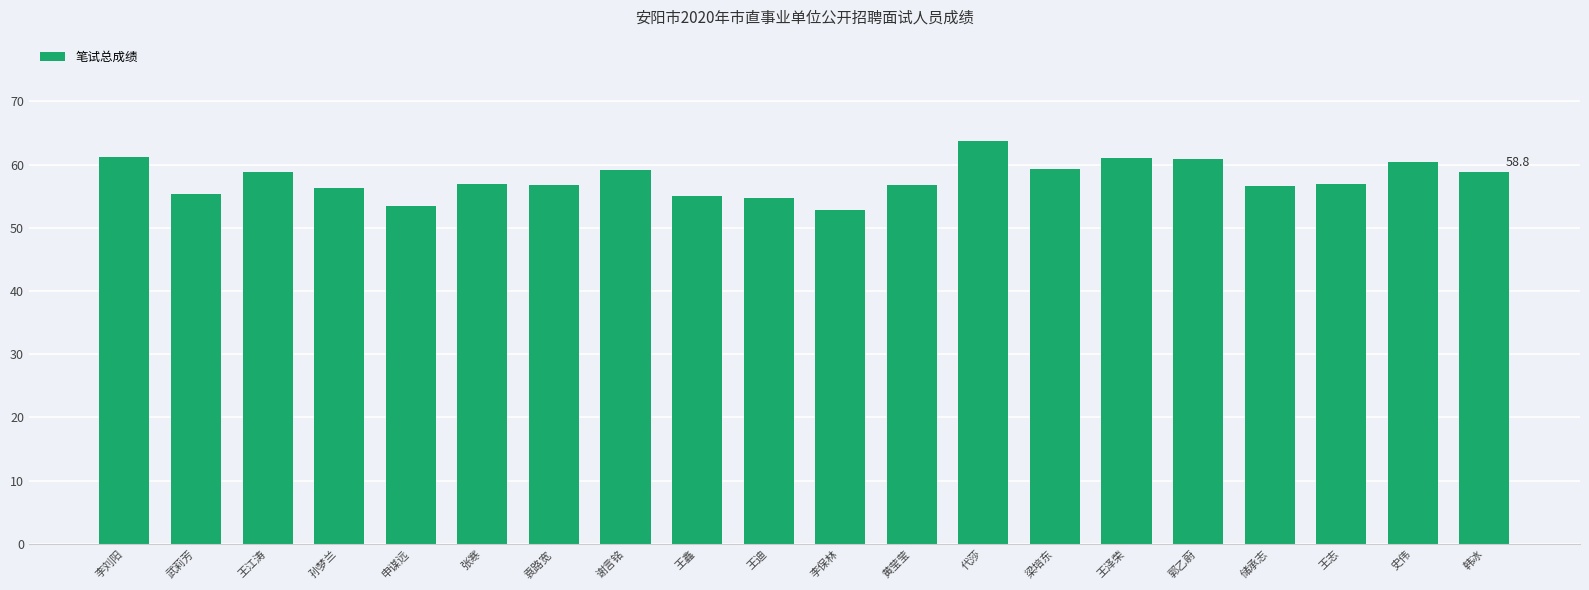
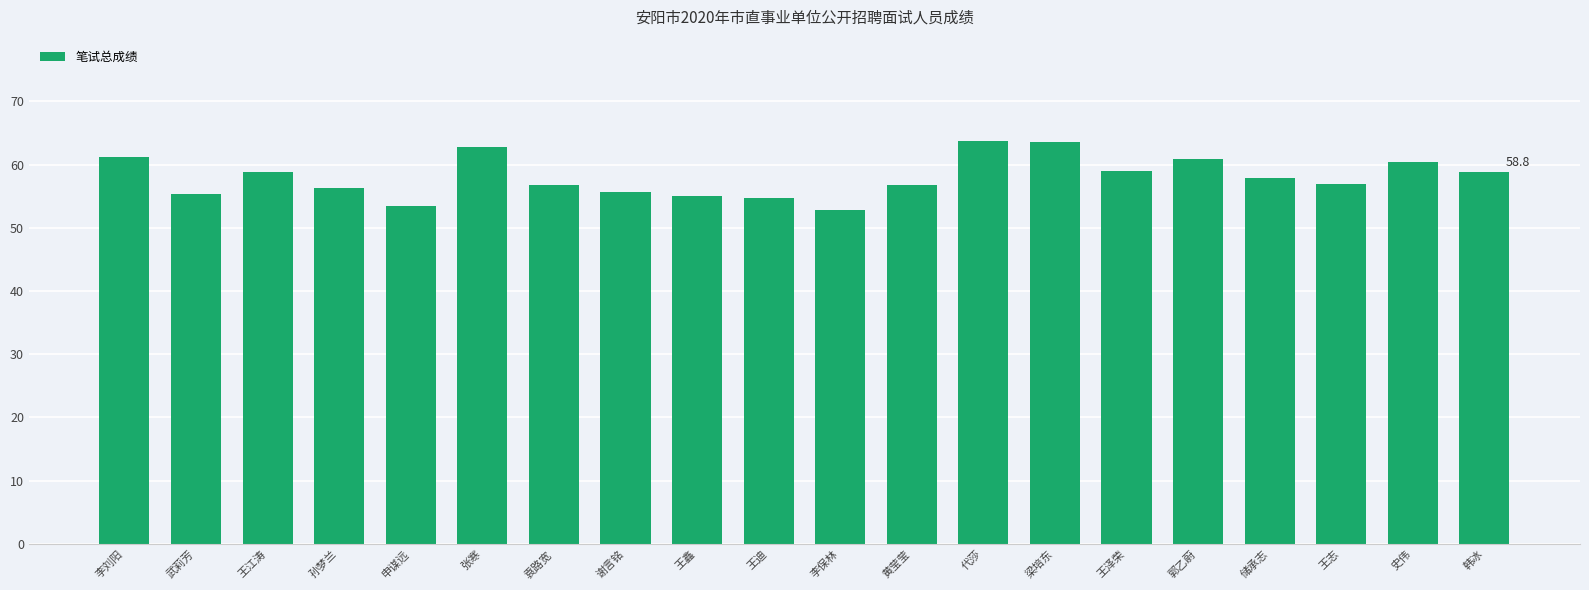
  {
    "李刘阳": 61,
    "武莉芳": 55,
    "王江涛": 59,
    "孙梦兰": 56,
    "申谋远": 53,
-   "张寒": 57,
+   "张寒": 63,
    "袁路宽": 57,
-   "谢言铭": 59,
+   "谢言铭": 56,
    "王鑫": 55,
    "王迪": 55,
    "李保林": 53,
    "黄莹莹": 57,
    "代莎": 64,
-   "梁培东": 59,
-   "王泽荣": 61,
+   "梁培东": 64,
+   "王泽荣": 59,
    "郭乙蔚": 61,
-   "储承志": 57,
+   "储承志": 58,
    "王志": 57,
    "史伟": 60
  }
